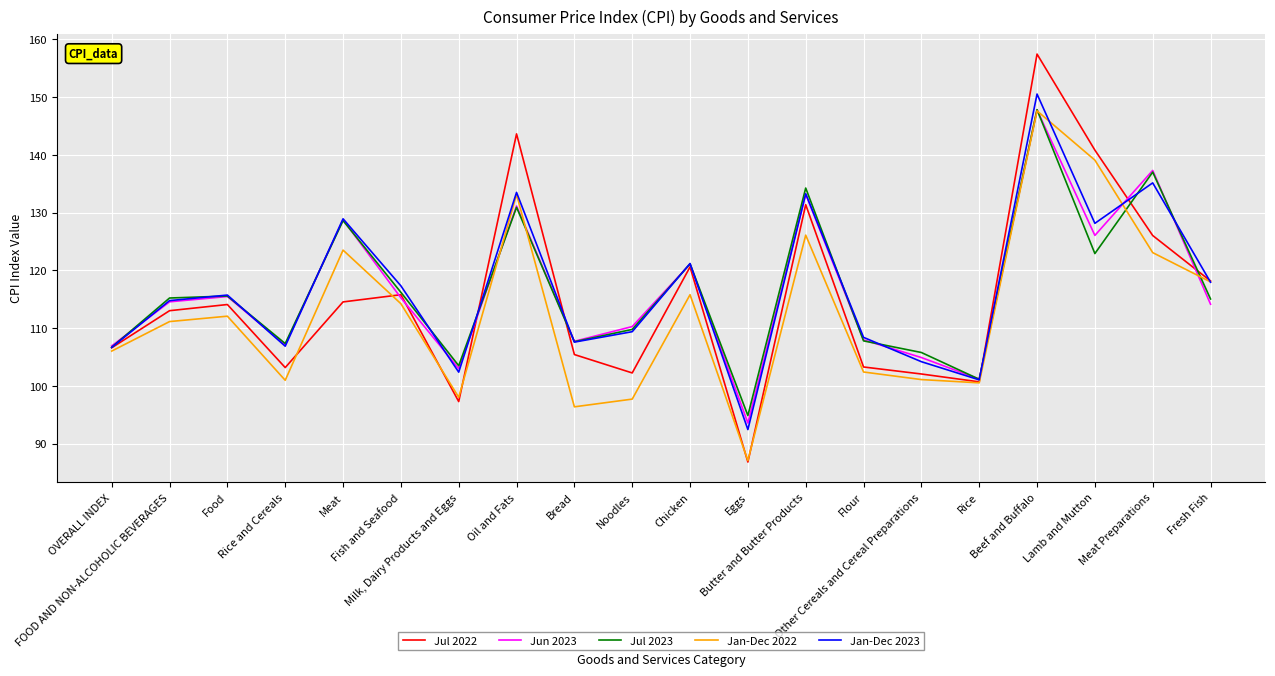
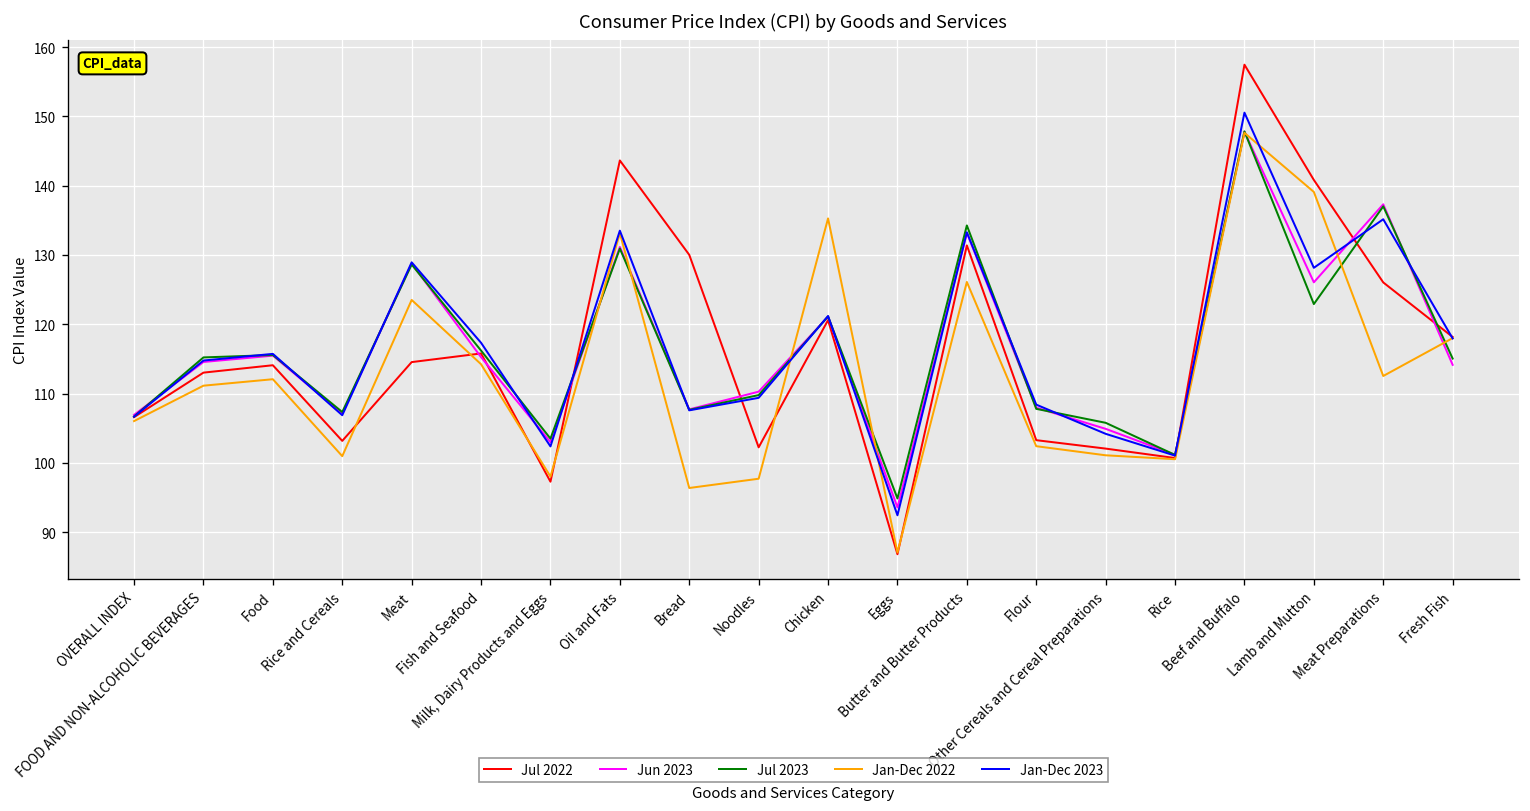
  {
    "Jul 2022": {
      "FOOD AND NON-ALCOHOLIC BEVERAGES": 113,
      "Food": 114,
      "Rice and Cereals": 103,
      "Meat": 115,
      "Milk, Dairy Products and Eggs": 97,
      "Oil and Fats": 144,
-     "Bread": 105,
+     "Bread": 130,
      "Noodles": 102,
      "Chicken": 121,
      "Butter and Butter Products": 131,
      "Flour": 103,
      "Other Cereals and Cereal Preparations": 102,
      "Beef and Buffalo": 157,
      "Lamb and Mutton": 141,
      "Meat Preparations": 126
    },
    "Jun 2023": {
      "Fish and Seafood": 115,
      "Milk, Dairy Products and Eggs": 103,
      "Noodles": 110,
      "Eggs": 94,
      "Other Cereals and Cereal Preparations": 105,
      "Lamb and Mutton": 126,
      "Fresh Fish": 114
    },
    "Jul 2023": {
      "FOOD AND NON-ALCOHOLIC BEVERAGES": 115,
      "Milk, Dairy Products and Eggs": 103,
      "Eggs": 95,
      "Butter and Butter Products": 134,
      "Other Cereals and Cereal Preparations": 106,
      "Lamb and Mutton": 123,
      "Fresh Fish": 115
    },
    "Jan-Dec 2022": {
      "OVERALL INDEX": 106,
      "FOOD AND NON-ALCOHOLIC BEVERAGES": 111,
      "Food": 112,
      "Rice and Cereals": 101,
      "Meat": 124,
      "Fish and Seafood": 114,
      "Milk, Dairy Products and Eggs": 98,
      "Bread": 96,
      "Noodles": 98,
-     "Chicken": 116,
+     "Chicken": 135,
      "Butter and Butter Products": 126,
      "Flour": 102,
      "Other Cereals and Cereal Preparations": 101,
      "Lamb and Mutton": 139,
-     "Meat Preparations": 123
+     "Meat Preparations": 113
    },
    "Jan-Dec 2023": {
      "Fish and Seafood": 117,
      "Milk, Dairy Products and Eggs": 102,
      "Eggs": 92,
      "Other Cereals and Cereal Preparations": 104,
      "Beef and Buffalo": 151,
      "Lamb and Mutton": 128,
      "Meat Preparations": 135
    }
  }
